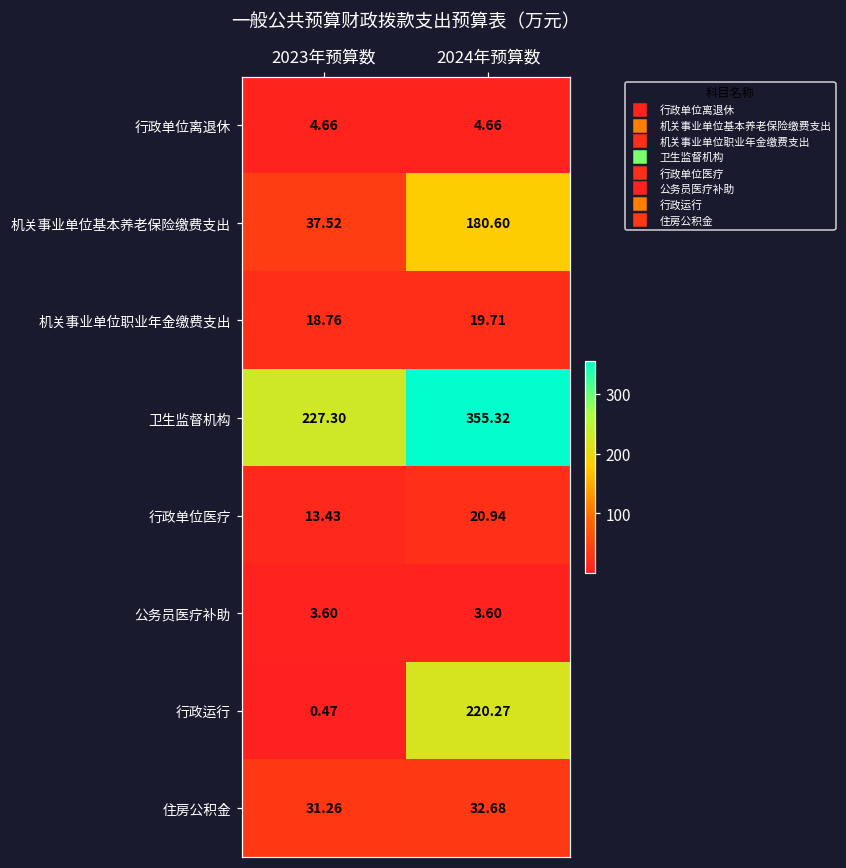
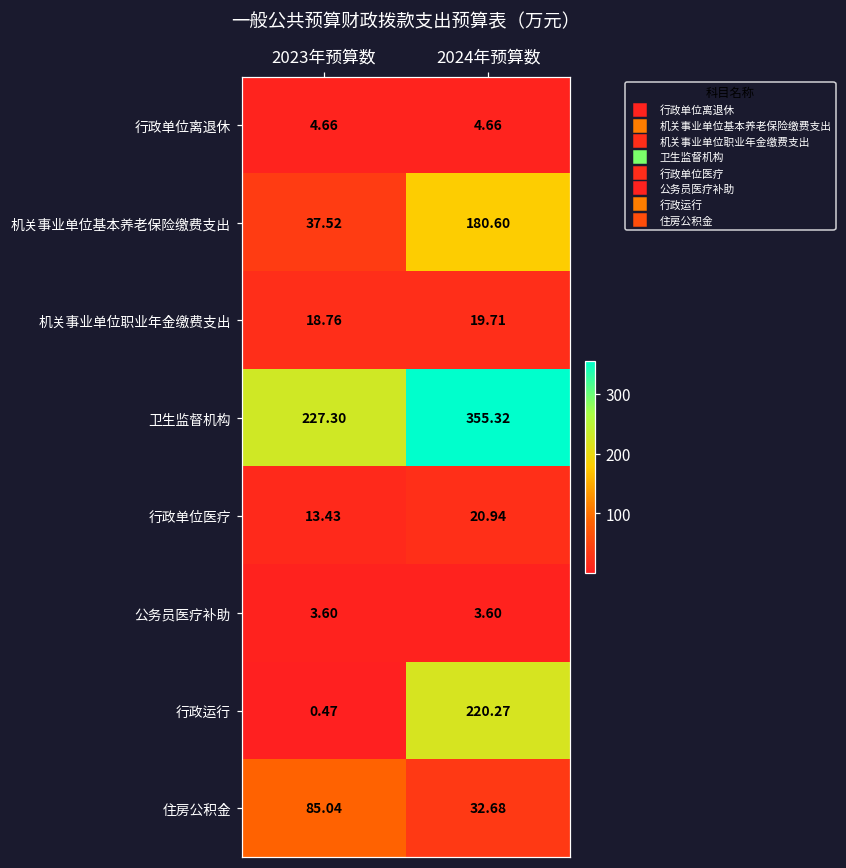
  {
    "行政单位离退休": {
      "2023年预算数": 4.66,
      "2024年预算数": 4.66
    },
    "机关事业单位基本养老保险缴费支出": {
      "2023年预算数": 37.52,
      "2024年预算数": 180.60
    },
    "机关事业单位职业年金缴费支出": {
      "2023年预算数": 18.76,
      "2024年预算数": 19.71
    },
    "卫生监督机构": {
      "2023年预算数": 227.30,
      "2024年预算数": 355.32
    },
    "行政单位医疗": {
      "2023年预算数": 13.43,
      "2024年预算数": 20.94
    },
    "公务员医疗补助": {
      "2023年预算数": 3.60,
      "2024年预算数": 3.60
    },
    "行政运行": {
      "2023年预算数": 0.47,
      "2024年预算数": 220.27
    },
    "住房公积金": {
-     "2023年预算数": 31.26,
+     "2023年预算数": 85.04,
      "2024年预算数": 32.68
    }
  }
